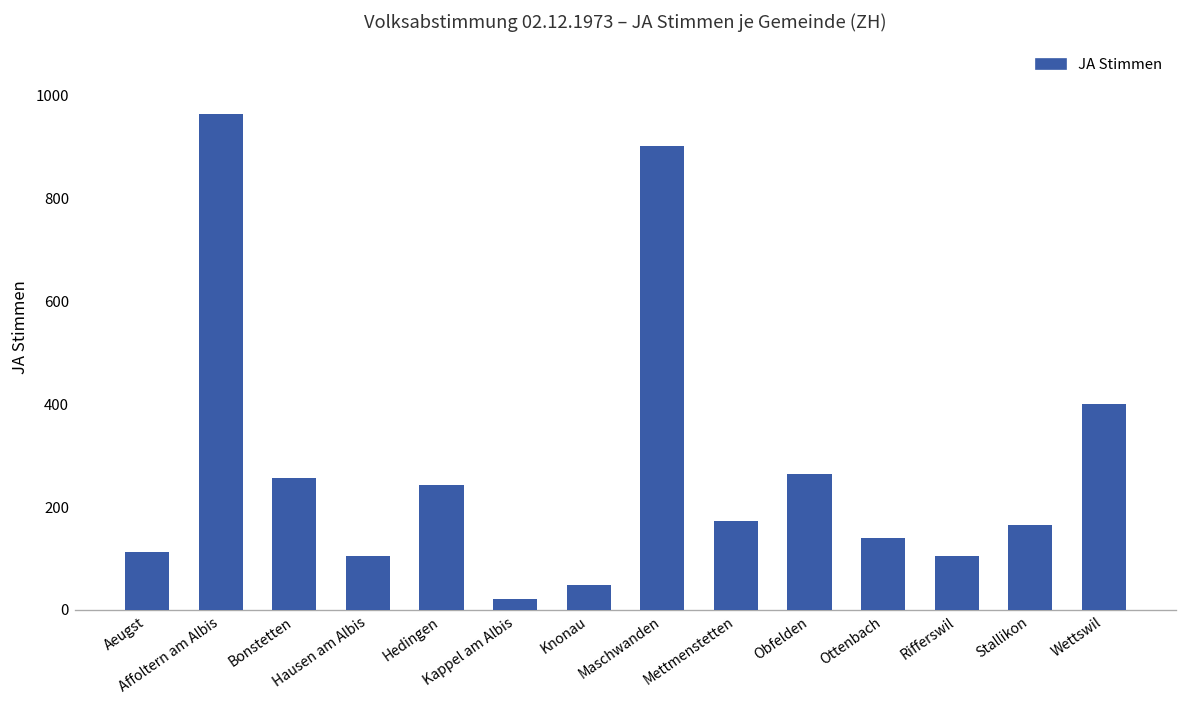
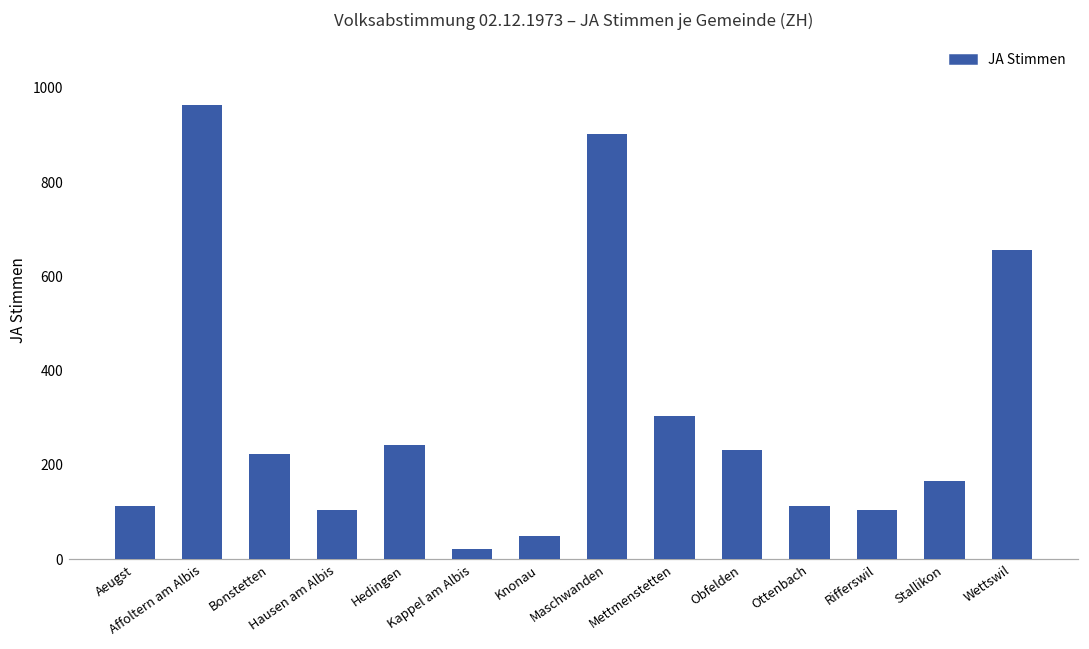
  {
    "Aeugst": 110,
    "Affoltern am Albis": 960,
-   "Bonstetten": 260,
+   "Bonstetten": 220,
    "Hausen am Albis": 100,
    "Hedingen": 240,
    "Kappel am Albis": 20,
    "Knonau": 50,
    "Maschwanden": 900,
-   "Mettmenstetten": 170,
-   "Obfelden": 260,
-   "Ottenbach": 140,
+   "Mettmenstetten": 300,
+   "Obfelden": 230,
+   "Ottenbach": 110,
    "Rifferswil": 110,
    "Stallikon": 170,
-   "Wettswil": 400
+   "Wettswil": 660
  }
